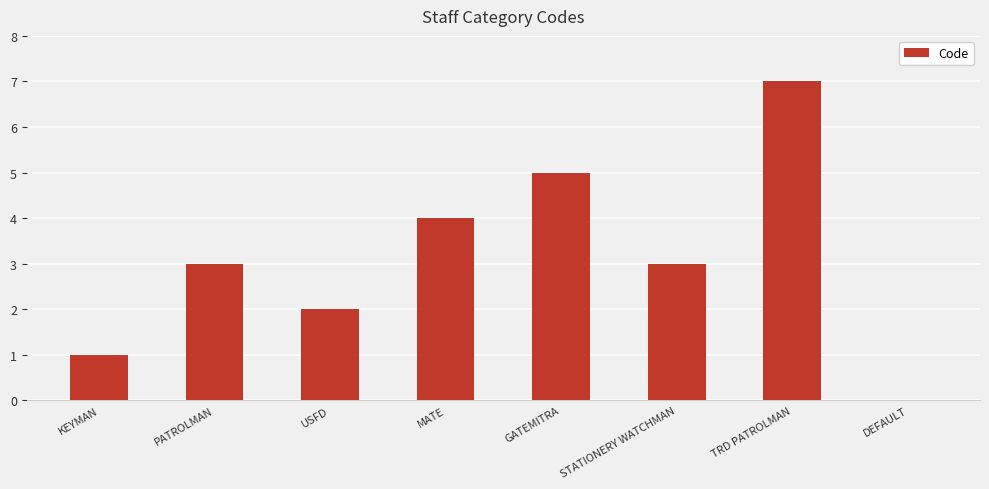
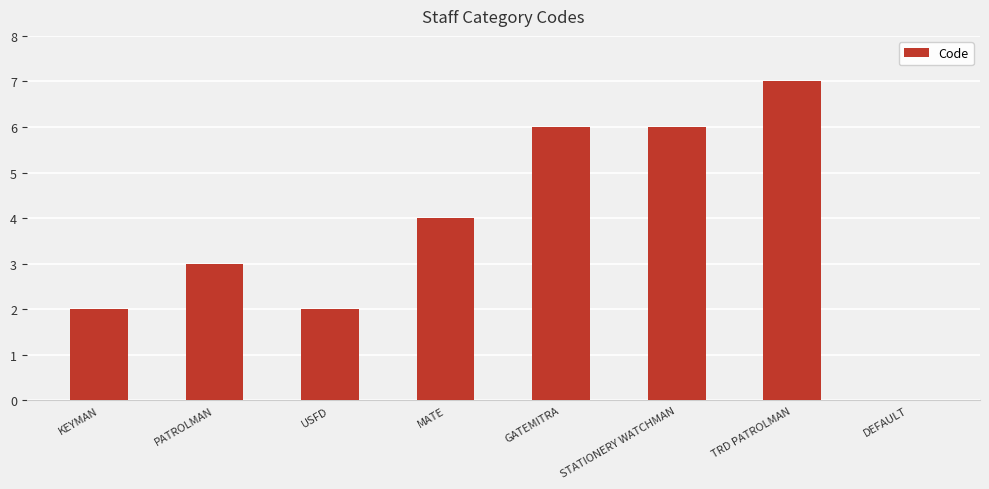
  {
-   "KEYMAN": 1,
+   "KEYMAN": 2,
    "PATROLMAN": 3,
    "USFD": 2,
    "MATE": 4,
-   "GATEMITRA": 5,
-   "STATIONERY WATCHMAN": 3,
+   "GATEMITRA": 6,
+   "STATIONERY WATCHMAN": 6,
    "TRD PATROLMAN": 7,
    "DEFAULT": 0
  }
